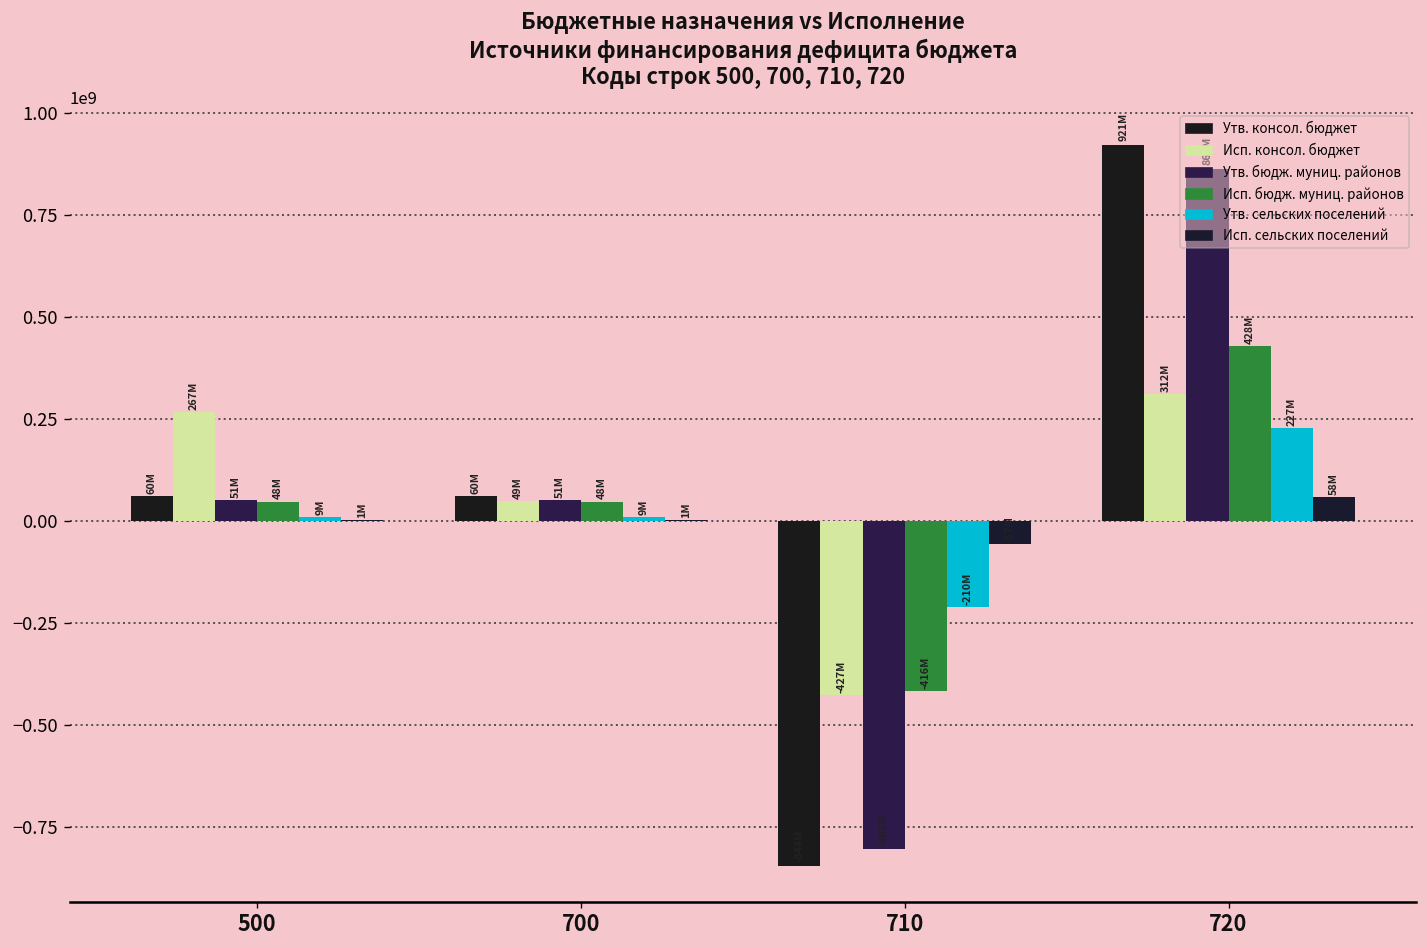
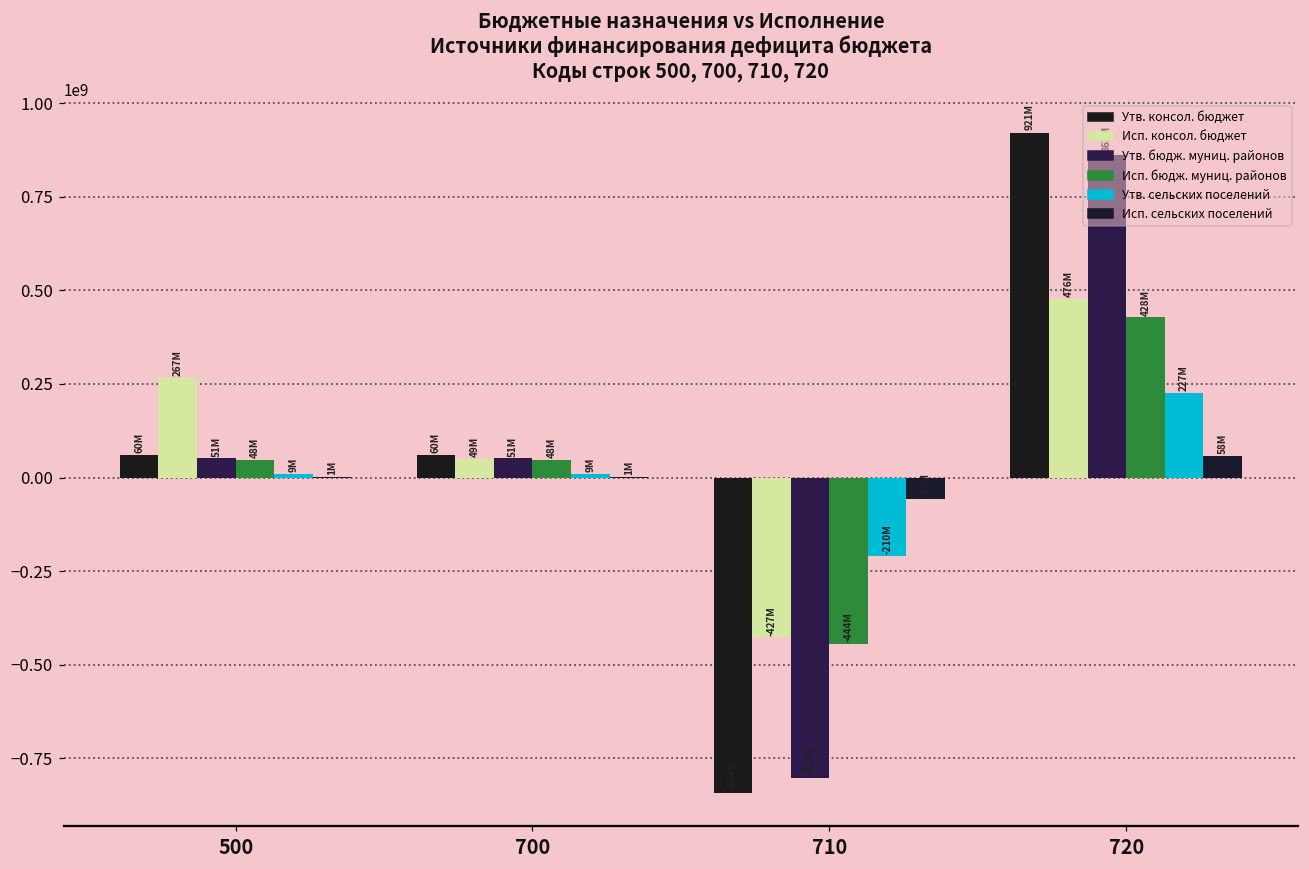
  {
    "Исп. консол. бюджет": {
      "500": "267M",
      "700": "49M",
      "710": "-427M",
-     "720": "312M"
+     "720": "476M"
    },
    "Исп. бюдж. муниц. районов": {
      "500": "48M",
      "700": "48M",
-     "710": "-416M",
+     "710": "-444M",
      "720": "428M"
    },
    "Утв. сельских поселений": {
      "500": "9M",
      "700": "9M",
      "710": "-210M",
      "720": "227M"
    }
  }
